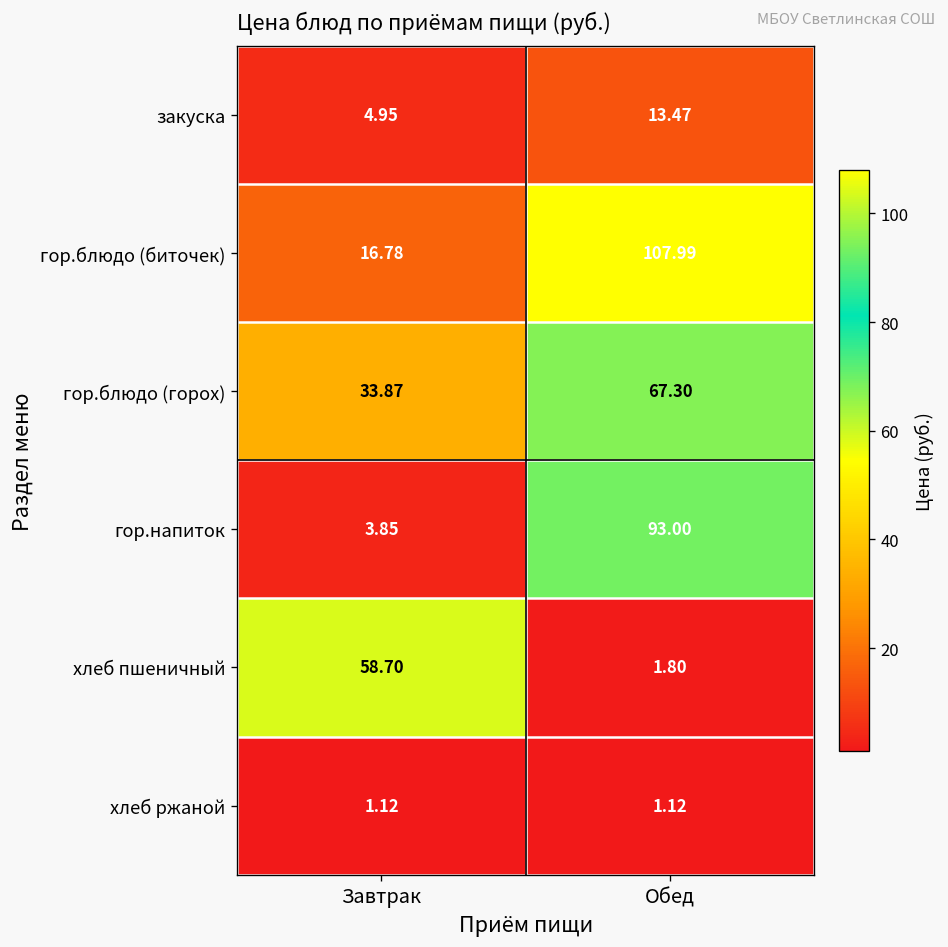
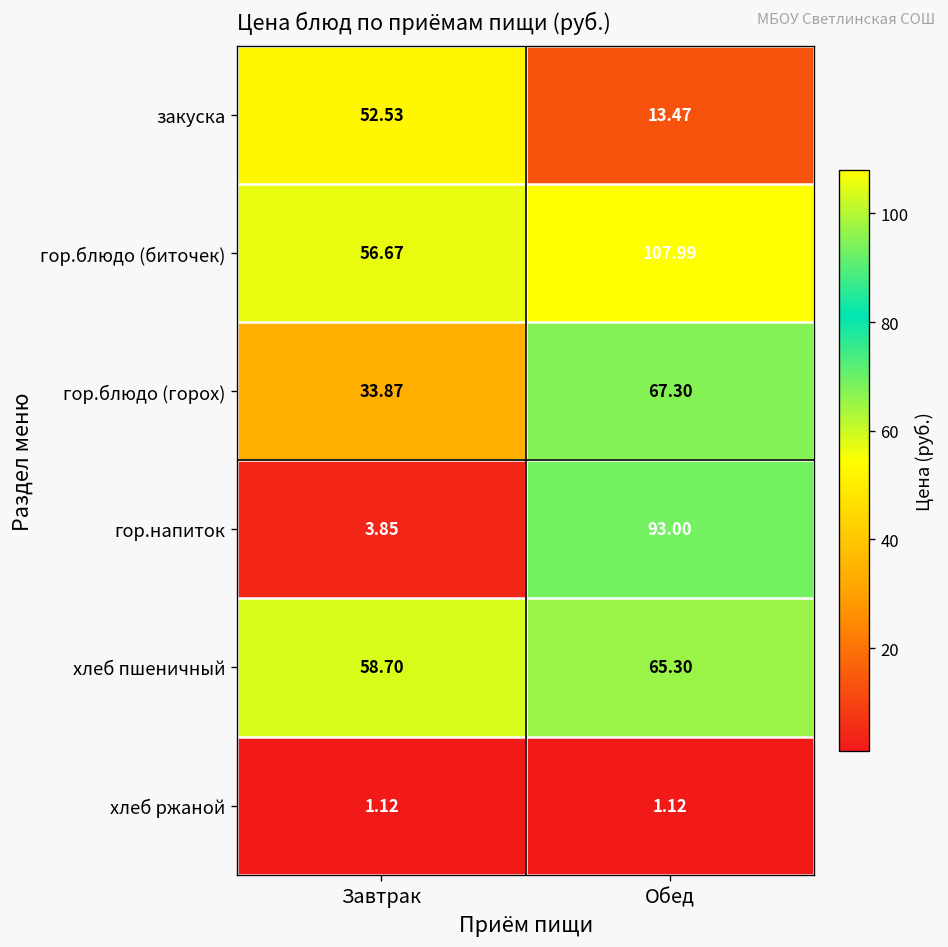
  {
    "закуска": {
-     "Завтрак": 4.95,
+     "Завтрак": 52.53,
      "Обед": 13.47
    },
    "гор.блюдо (биточек)": {
-     "Завтрак": 16.78,
+     "Завтрак": 56.67,
      "Обед": 107.99
    },
    "гор.блюдо (горох)": {
      "Завтрак": 33.87,
      "Обед": 67.30
    },
    "гор.напиток": {
      "Завтрак": 3.85,
      "Обед": 93.00
    },
    "хлеб пшеничный": {
      "Завтрак": 58.70,
-     "Обед": 1.80
+     "Обед": 65.30
    },
    "хлеб ржаной": {
      "Завтрак": 1.12,
      "Обед": 1.12
    }
  }
